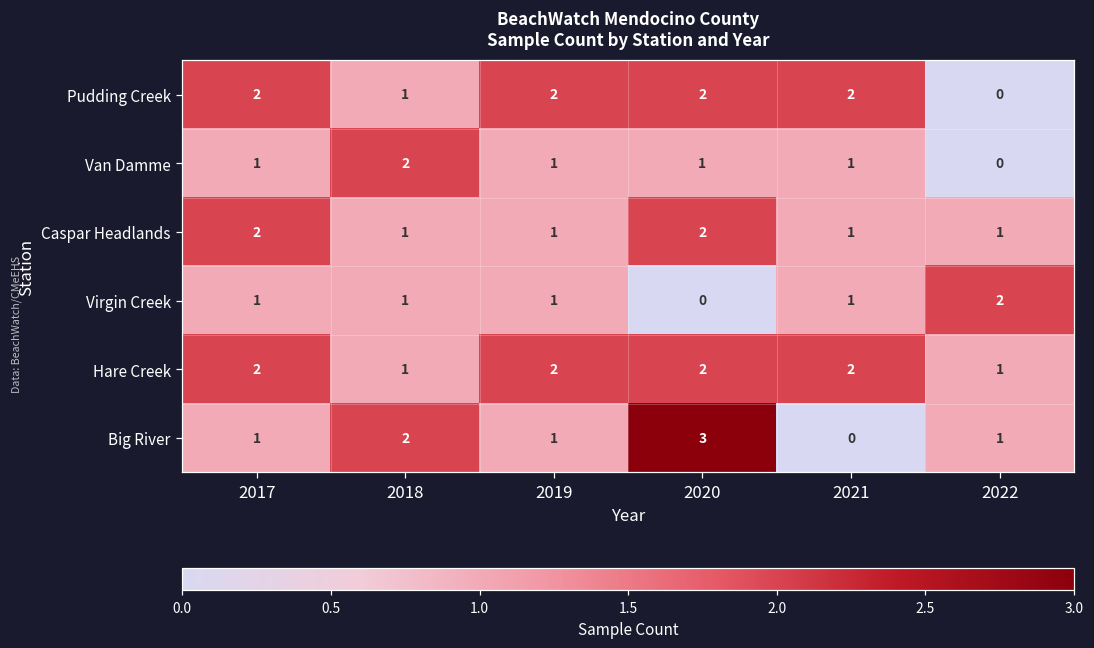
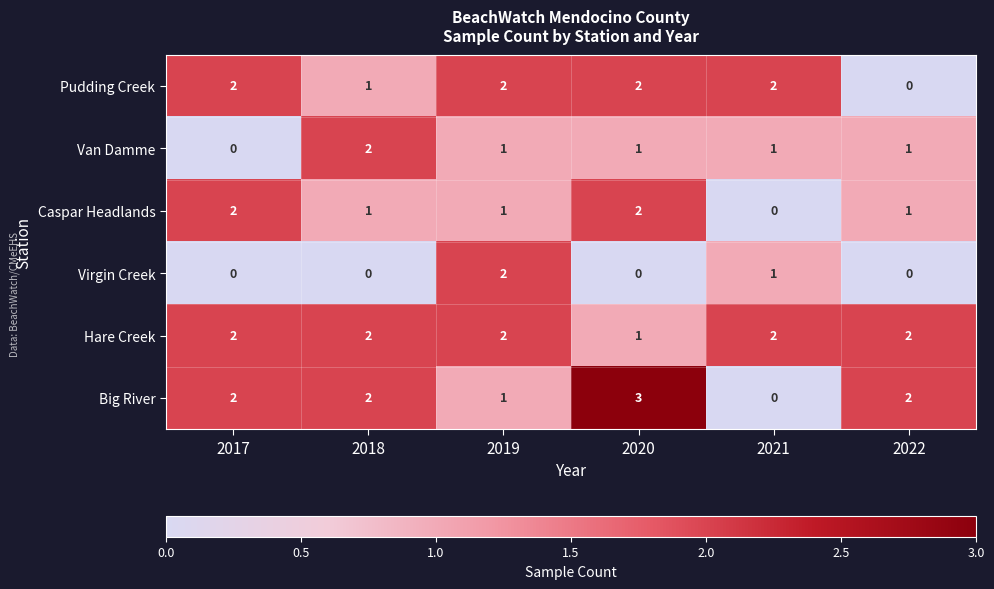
  {
    "Pudding Creek": {
      "2017": 2,
      "2018": 1,
      "2019": 2,
      "2020": 2,
      "2021": 2,
      "2022": 0
    },
    "Van Damme": {
-     "2017": 1,
+     "2017": 0,
      "2018": 2,
      "2019": 1,
      "2020": 1,
      "2021": 1,
-     "2022": 0
+     "2022": 1
    },
    "Caspar Headlands": {
      "2017": 2,
      "2018": 1,
      "2019": 1,
      "2020": 2,
-     "2021": 1,
+     "2021": 0,
      "2022": 1
    },
    "Virgin Creek": {
-     "2017": 1,
-     "2018": 1,
-     "2019": 1,
+     "2017": 0,
+     "2018": 0,
+     "2019": 2,
      "2020": 0,
      "2021": 1,
-     "2022": 2
+     "2022": 0
    },
    "Hare Creek": {
      "2017": 2,
-     "2018": 1,
+     "2018": 2,
      "2019": 2,
-     "2020": 2,
+     "2020": 1,
      "2021": 2,
-     "2022": 1
+     "2022": 2
    },
    "Big River": {
-     "2017": 1,
+     "2017": 2,
      "2018": 2,
      "2019": 1,
      "2020": 3,
      "2021": 0,
-     "2022": 1
+     "2022": 2
    }
  }
